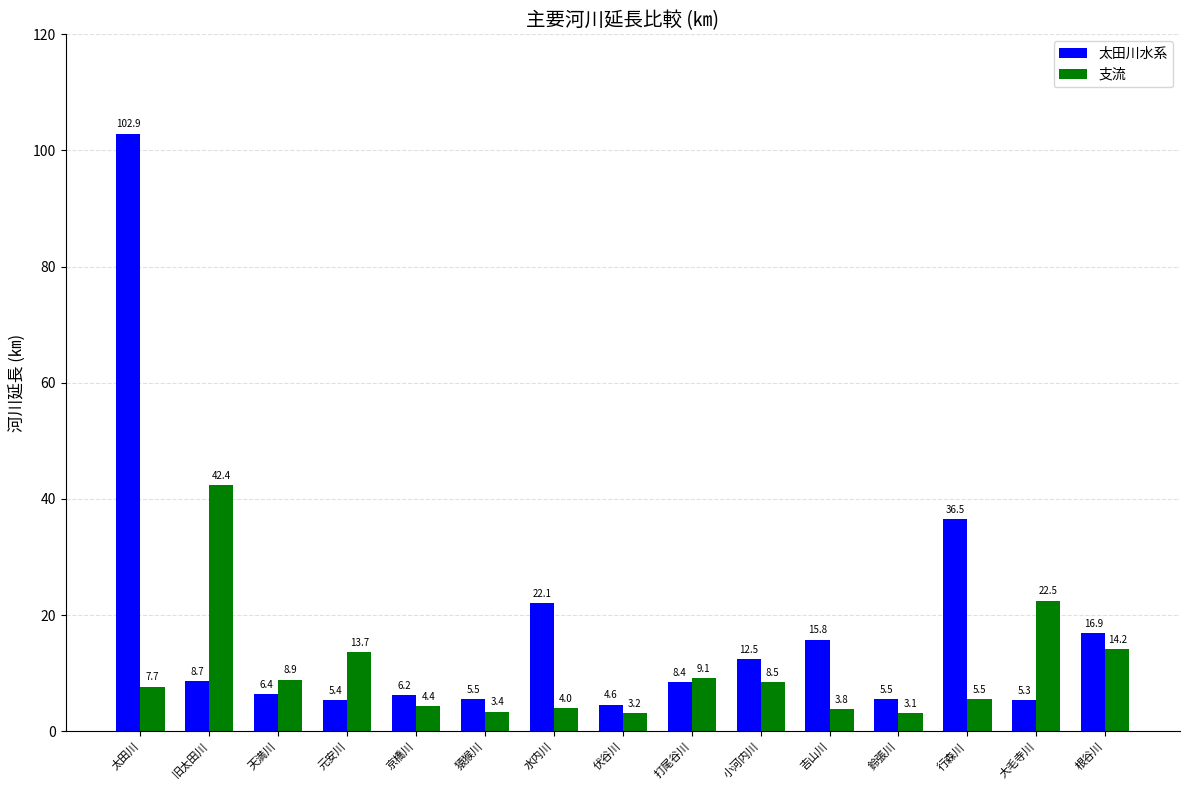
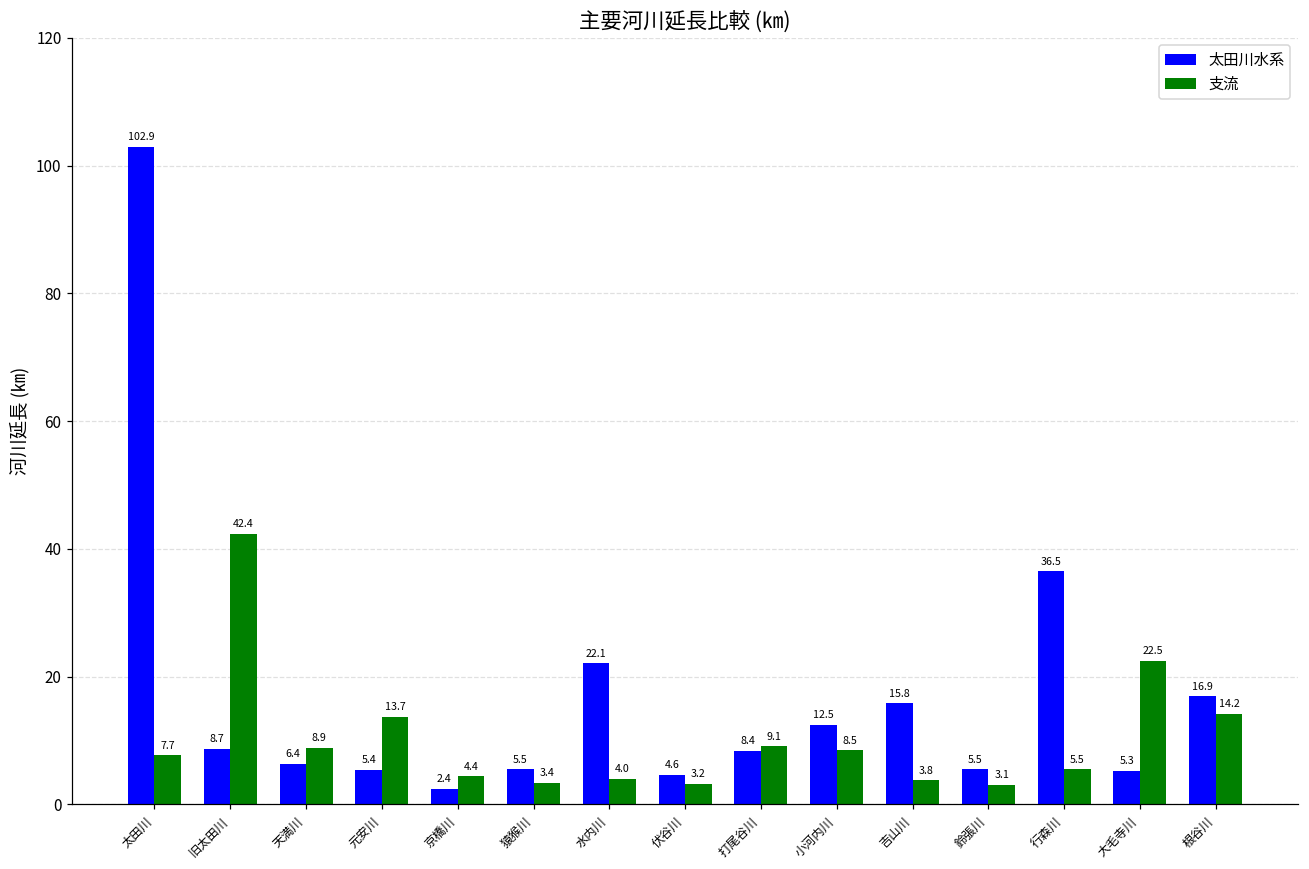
  {
    "太田川水系": {
      "太田川": 102.9,
      "旧太田川": 8.7,
      "天満川": 6.4,
      "元安川": 5.4,
-     "京橋川": 6.2,
+     "京橋川": 2.4,
      "猿猴川": 5.5,
      "水内川": 22.1,
      "伏谷川": 4.6,
      "打尾谷川": 8.4,
      "小河内川": 12.5,
      "吉山川": 15.8,
      "鈴張川": 5.5,
      "行森川": 36.5,
      "大毛寺川": 5.3,
      "根谷川": 16.9
    },
    "支流": {
      "太田川": 7.7,
      "旧太田川": 42.4,
      "天満川": 8.9,
      "元安川": 13.7,
      "京橋川": 4.4,
      "猿猴川": 3.4,
      "水内川": 4.0,
      "伏谷川": 3.2,
      "打尾谷川": 9.1,
      "小河内川": 8.5,
      "吉山川": 3.8,
      "鈴張川": 3.1,
      "行森川": 5.5,
      "大毛寺川": 22.5,
      "根谷川": 14.2
    }
  }
